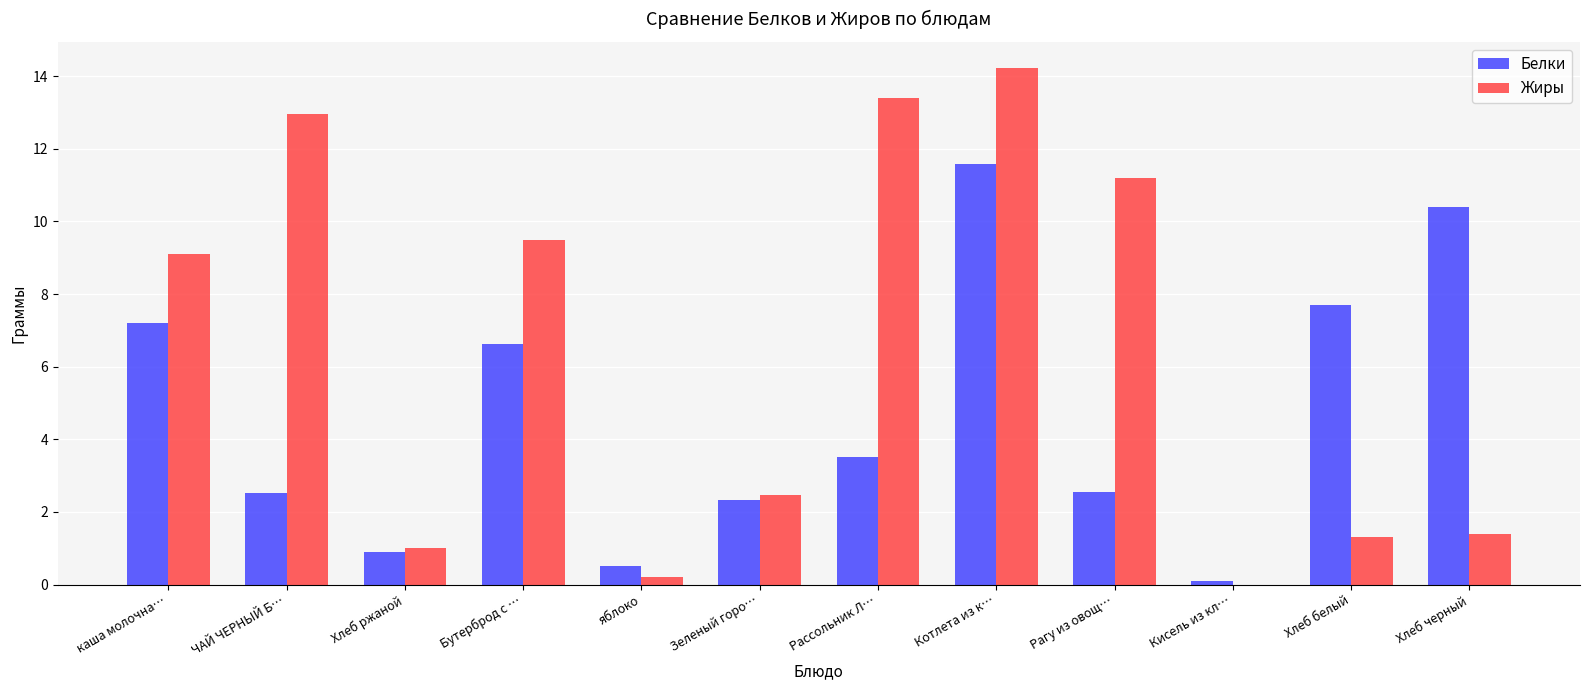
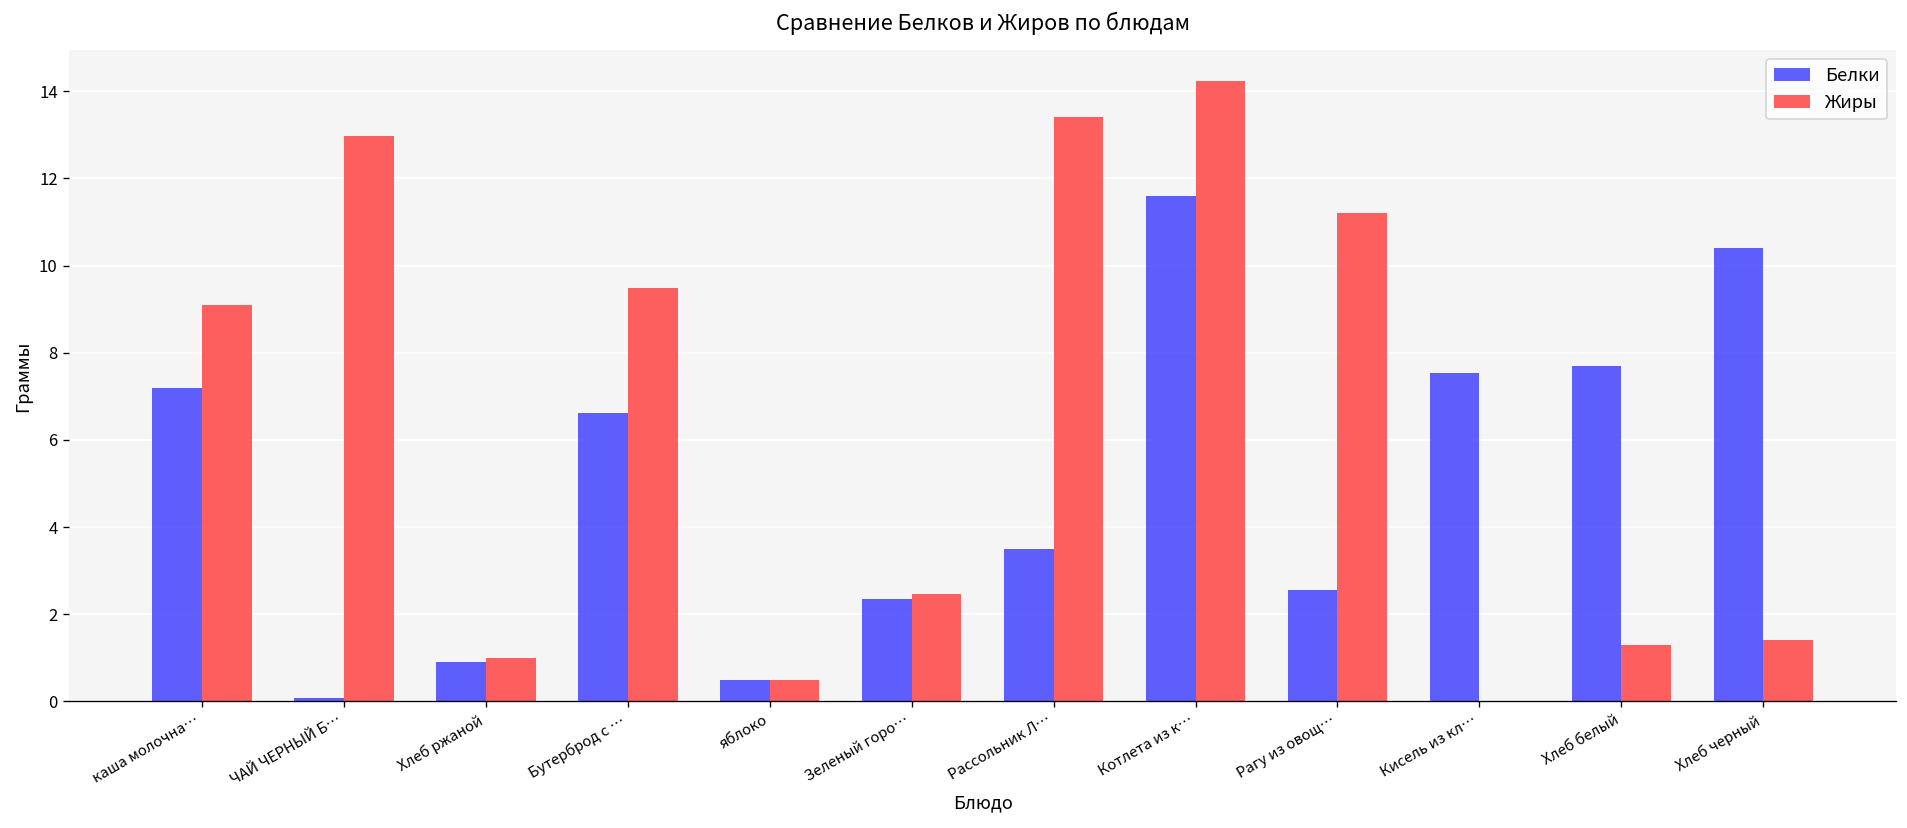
  {
    "Белки": {
      "каша молочна…": 7.2,
-     "ЧАЙ ЧЕРНЫЙ Б…": 2.5,
+     "ЧАЙ ЧЕРНЫЙ Б…": 0.1,
      "Хлеб ржаной": 0.9,
      "Бутерброд с …": 6.6,
      "яблоко": 0.5,
      "Зеленый горо…": 2.3,
      "Рассольник Л…": 3.5,
      "Котлета из к…": 11.6,
      "Рагу из овощ…": 2.6,
-     "Кисель из кл…": 0.1,
+     "Кисель из кл…": 7.5,
      "Хлеб белый": 7.7,
      "Хлеб черный": 10.4
    },
    "Жиры": {
      "каша молочна…": 9.1,
      "ЧАЙ ЧЕРНЫЙ Б…": 13.0,
      "Хлеб ржаной": 1.0,
      "Бутерброд с …": 9.5,
-     "яблоко": 0.2,
+     "яблоко": 0.5,
      "Зеленый горо…": 2.5,
      "Рассольник Л…": 13.4,
      "Котлета из к…": 14.2,
      "Рагу из овощ…": 11.2,
      "Кисель из кл…": 0.0,
      "Хлеб белый": 1.3,
      "Хлеб черный": 1.4
    }
  }
